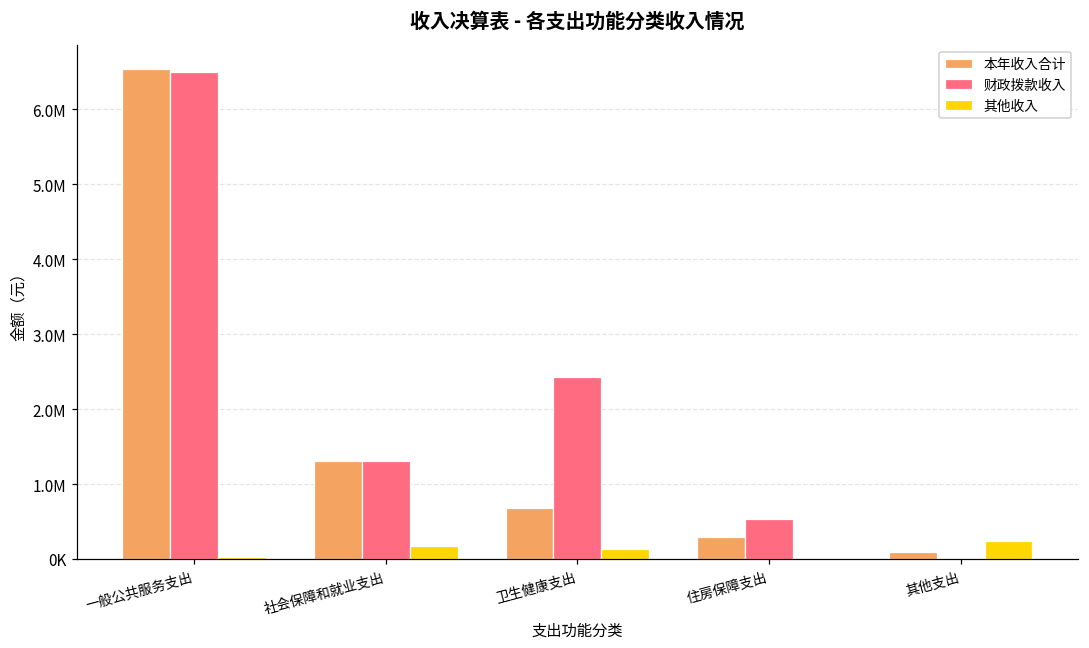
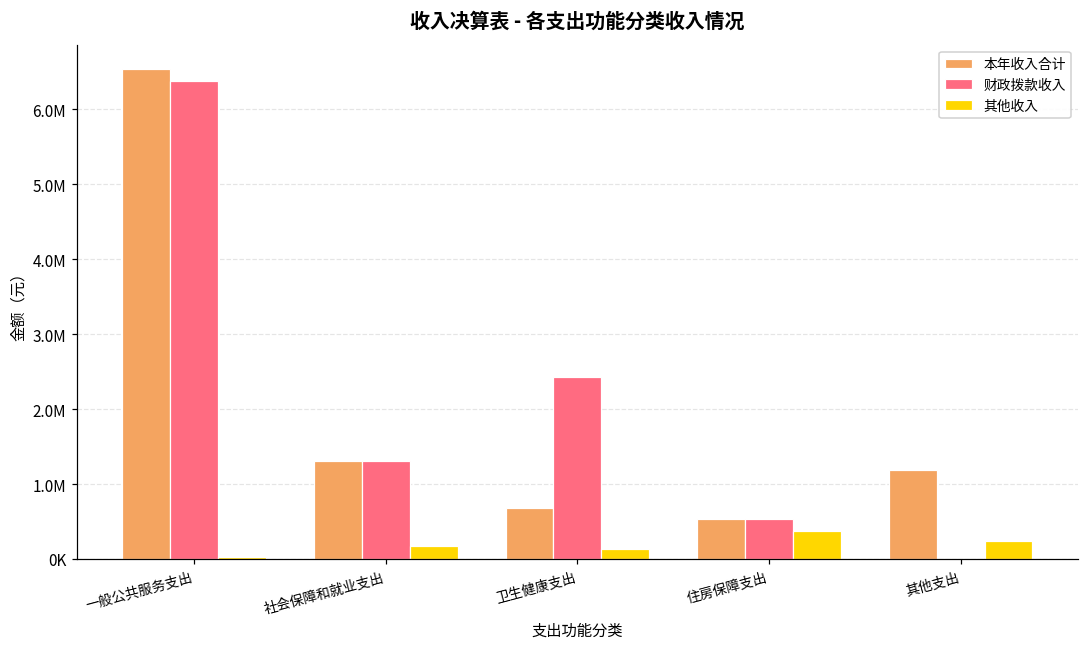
  {
    "本年收入合计": {
      "一般公共服务支出": 6500000,
      "社会保障和就业支出": 1300000,
      "卫生健康支出": 700000,
-     "住房保障支出": 300000,
-     "其他支出": 100000
+     "住房保障支出": 500000,
+     "其他支出": 1200000
    },
    "财政拨款收入": {
-     "一般公共服务支出": 6500000,
+     "一般公共服务支出": 6400000,
      "社会保障和就业支出": 1300000,
      "卫生健康支出": 2400000,
      "住房保障支出": 500000,
      "其他支出": 0
    },
    "其他收入": {
      "社会保障和就业支出": 200000,
      "卫生健康支出": 100000,
-     "住房保障支出": 0,
+     "住房保障支出": 400000,
      "其他支出": 200000
    }
  }
